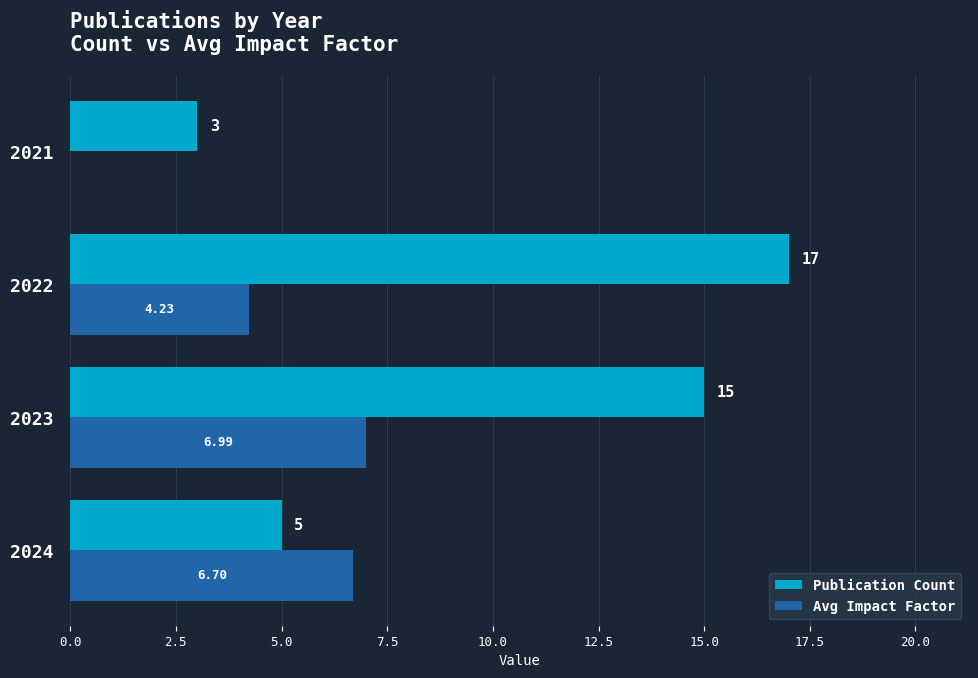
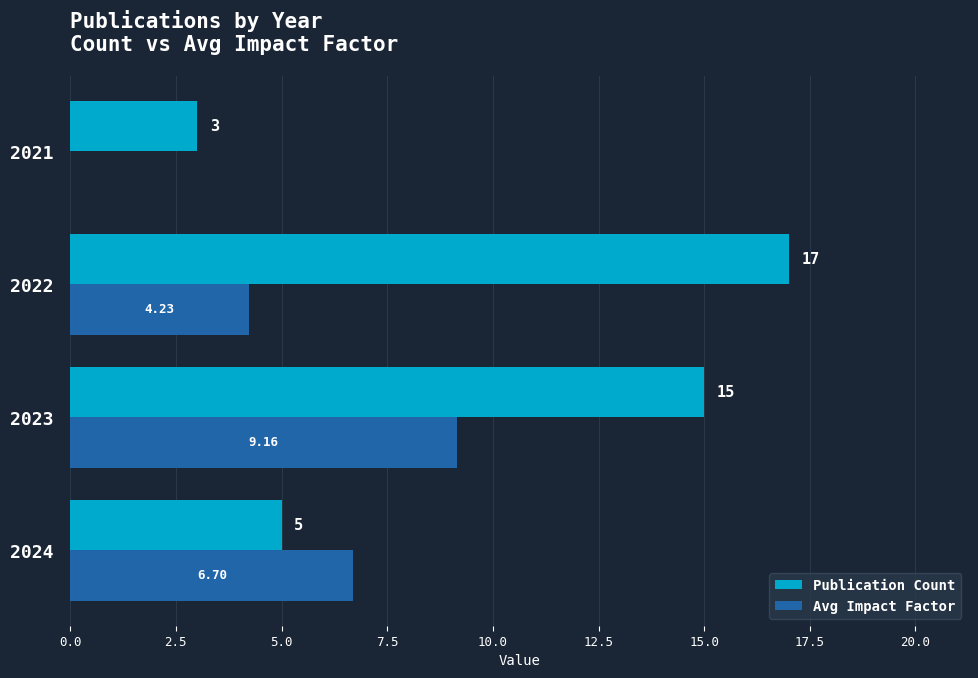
  {
    "Publication Count": {
      "2021": 3,
      "2022": 17,
      "2023": 15,
      "2024": 5
    },
    "Avg Impact Factor": {
      "2022": 4.23,
-     "2023": 6.99,
+     "2023": 9.16,
      "2024": 6.70
    }
  }
